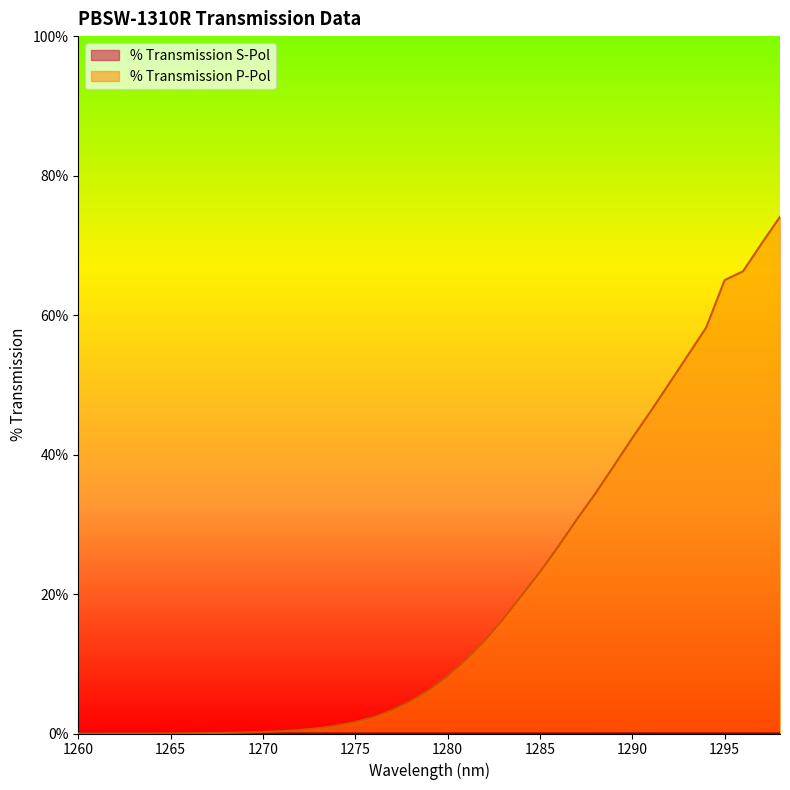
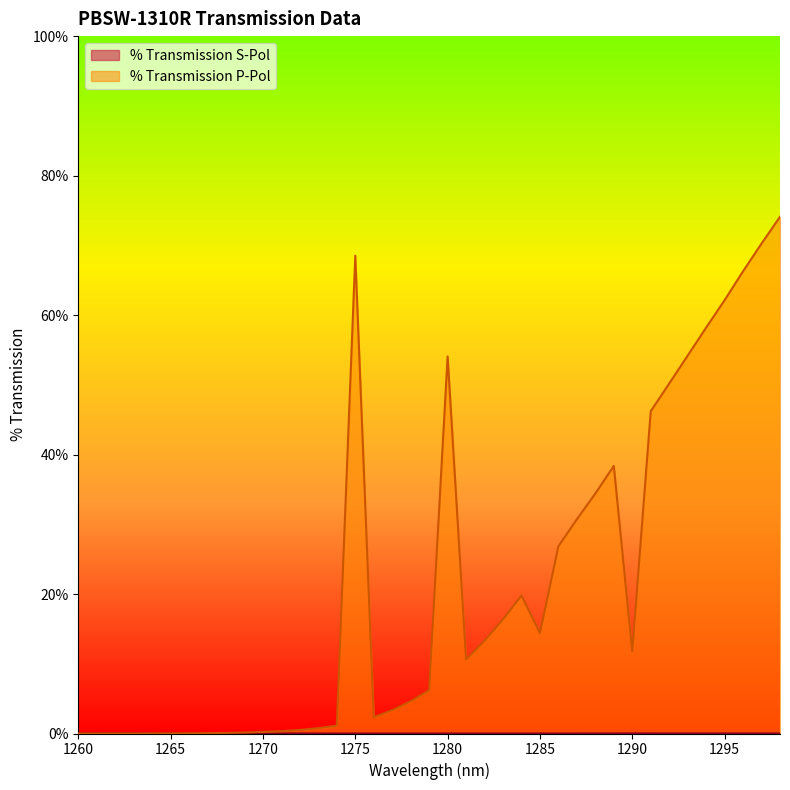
  {
    "% Transmission S-Pol": {
      "1275": "0%",
      "1280": "0%",
      "1285": "0%",
      "1290": "0%",
      "1295": "0%"
    },
    "% Transmission P-Pol": {
-     "1275": "2%",
-     "1280": "8%",
-     "1285": "23%",
-     "1290": "42%",
-     "1295": "65%"
+     "1275": "69%",
+     "1280": "54%",
+     "1285": "14%",
+     "1290": "12%",
+     "1295": "62%"
    }
  }
